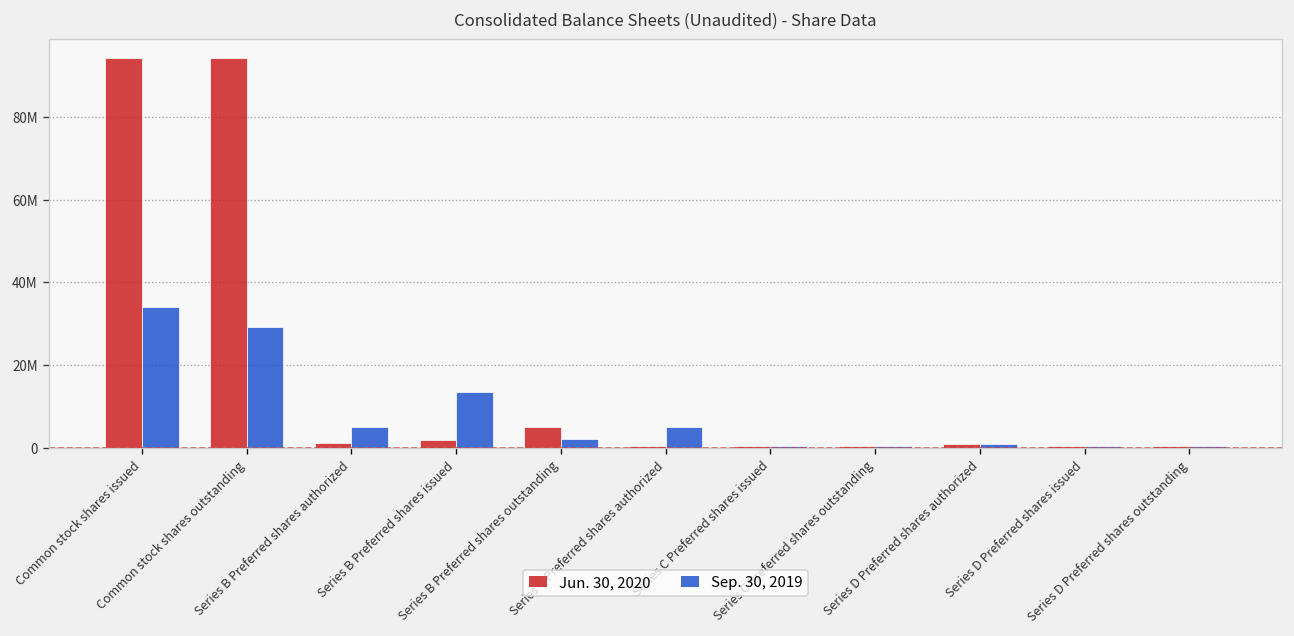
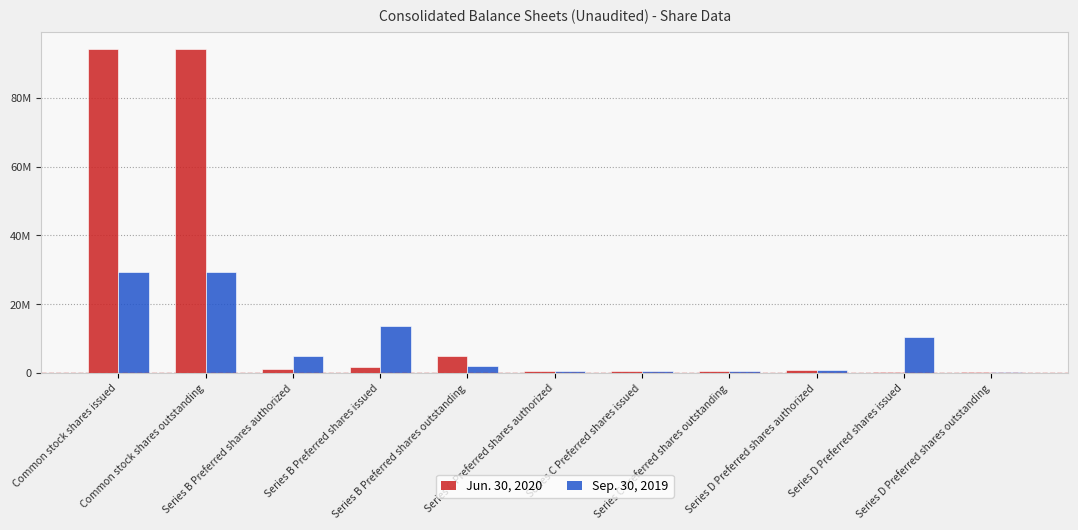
  {
    "Jun. 30, 2020": {
      "Common stock shares issued": 94000000,
      "Common stock shares outstanding": 94000000,
      "Series B Preferred shares authorized": 1000000,
      "Series B Preferred shares issued": 2000000,
      "Series B Preferred shares outstanding": 5000000,
      "Series D Preferred shares authorized": 1000000
    },
    "Sep. 30, 2019": {
-     "Common stock shares issued": 34000000,
+     "Common stock shares issued": 29000000,
      "Common stock shares outstanding": 29000000,
      "Series B Preferred shares authorized": 5000000,
      "Series B Preferred shares issued": 14000000,
      "Series B Preferred shares outstanding": 2000000,
-     "Series C Preferred shares authorized": 5000000,
+     "Series C Preferred shares authorized": 1000000,
      "Series D Preferred shares authorized": 1000000,
-     "Series D Preferred shares issued": 0
+     "Series D Preferred shares issued": 11000000
    }
  }
